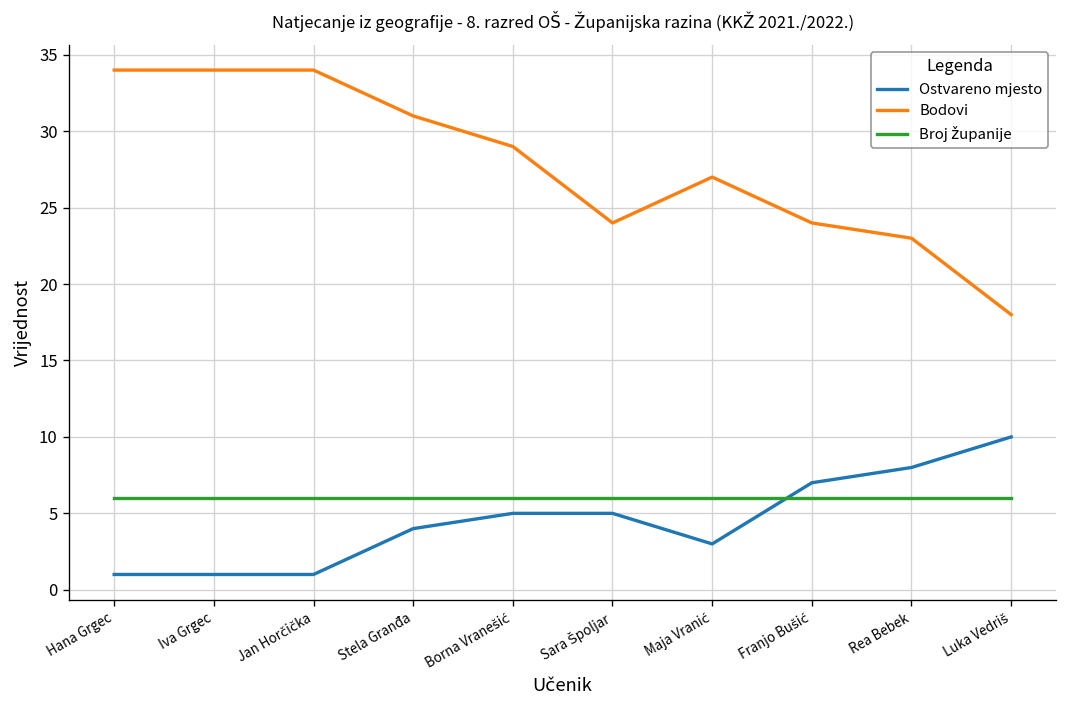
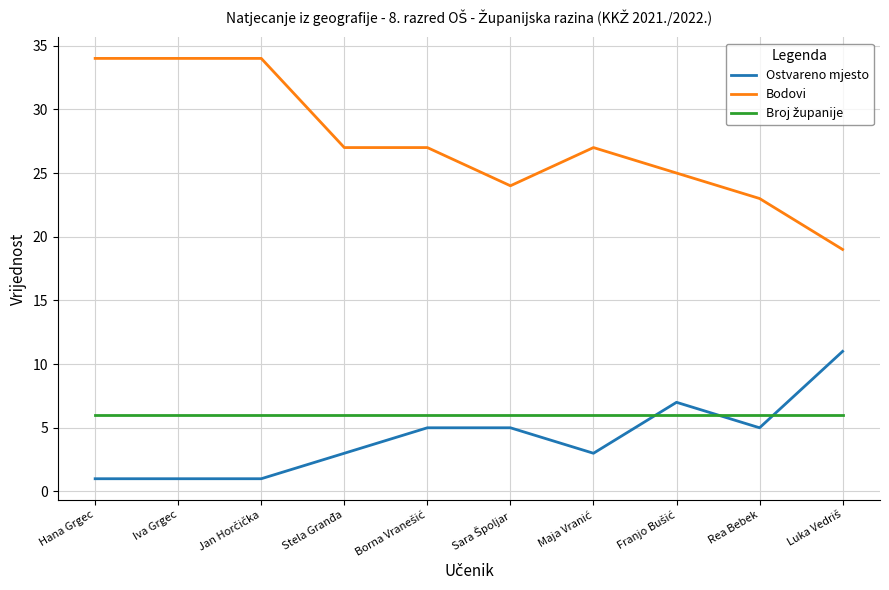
  {
    "Ostvareno mjesto": {
      "Hana Grgec": 1,
      "Iva Grgec": 1,
      "Jan Horčička": 1,
-     "Stela Granđa": 4,
+     "Stela Granđa": 3,
      "Borna Vranešić": 5,
      "Sara Špoljar": 5,
      "Maja Vranić": 3,
      "Franjo Bušić": 7,
-     "Rea Bebek": 8,
-     "Luka Vedriš": 10
+     "Rea Bebek": 5,
+     "Luka Vedriš": 11
    },
    "Bodovi": {
      "Hana Grgec": 34,
      "Iva Grgec": 34,
      "Jan Horčička": 34,
-     "Stela Granđa": 31,
-     "Borna Vranešić": 29,
+     "Stela Granđa": 27,
+     "Borna Vranešić": 27,
      "Sara Špoljar": 24,
      "Maja Vranić": 27,
-     "Franjo Bušić": 24,
+     "Franjo Bušić": 25,
      "Rea Bebek": 23,
-     "Luka Vedriš": 18
+     "Luka Vedriš": 19
    },
    "Broj županije": {
      "Hana Grgec": 6,
      "Iva Grgec": 6,
      "Jan Horčička": 6,
      "Stela Granđa": 6,
      "Borna Vranešić": 6,
      "Sara Špoljar": 6,
      "Maja Vranić": 6,
      "Franjo Bušić": 6,
      "Rea Bebek": 6,
      "Luka Vedriš": 6
    }
  }
